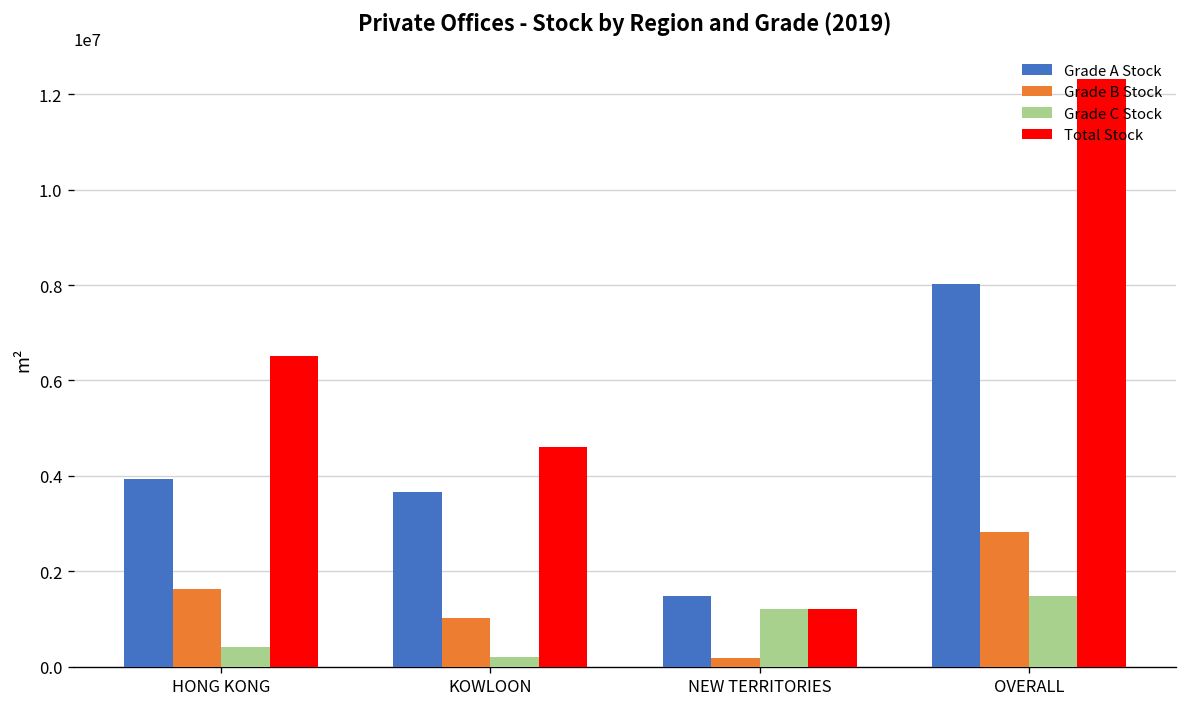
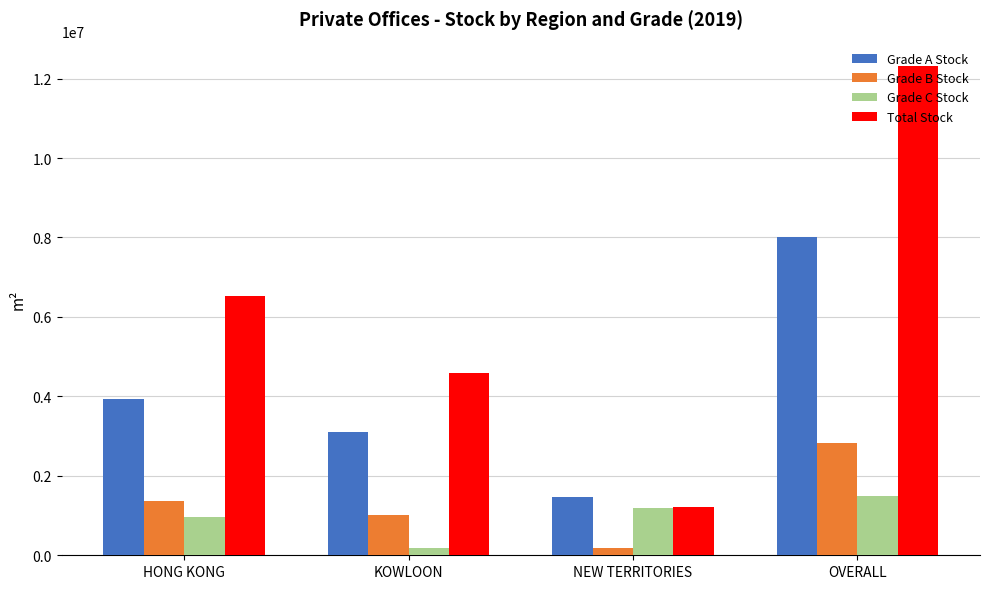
  {
    "Grade A Stock": {
      "HONG KONG": 3900000,
-     "KOWLOON": 3700000,
+     "KOWLOON": 3100000,
      "NEW TERRITORIES": 1500000,
      "OVERALL": 8000000
    },
    "Grade B Stock": {
-     "HONG KONG": 1600000,
+     "HONG KONG": 1400000,
      "KOWLOON": 1000000,
      "NEW TERRITORIES": 200000,
      "OVERALL": 2800000
    },
    "Grade C Stock": {
-     "HONG KONG": 400000,
+     "HONG KONG": 1000000,
      "KOWLOON": 200000,
      "NEW TERRITORIES": 1200000,
      "OVERALL": 1500000
    },
    "Total Stock": {
      "HONG KONG": 6500000,
      "KOWLOON": 4600000,
      "NEW TERRITORIES": 1200000,
      "OVERALL": 12300000
    }
  }
